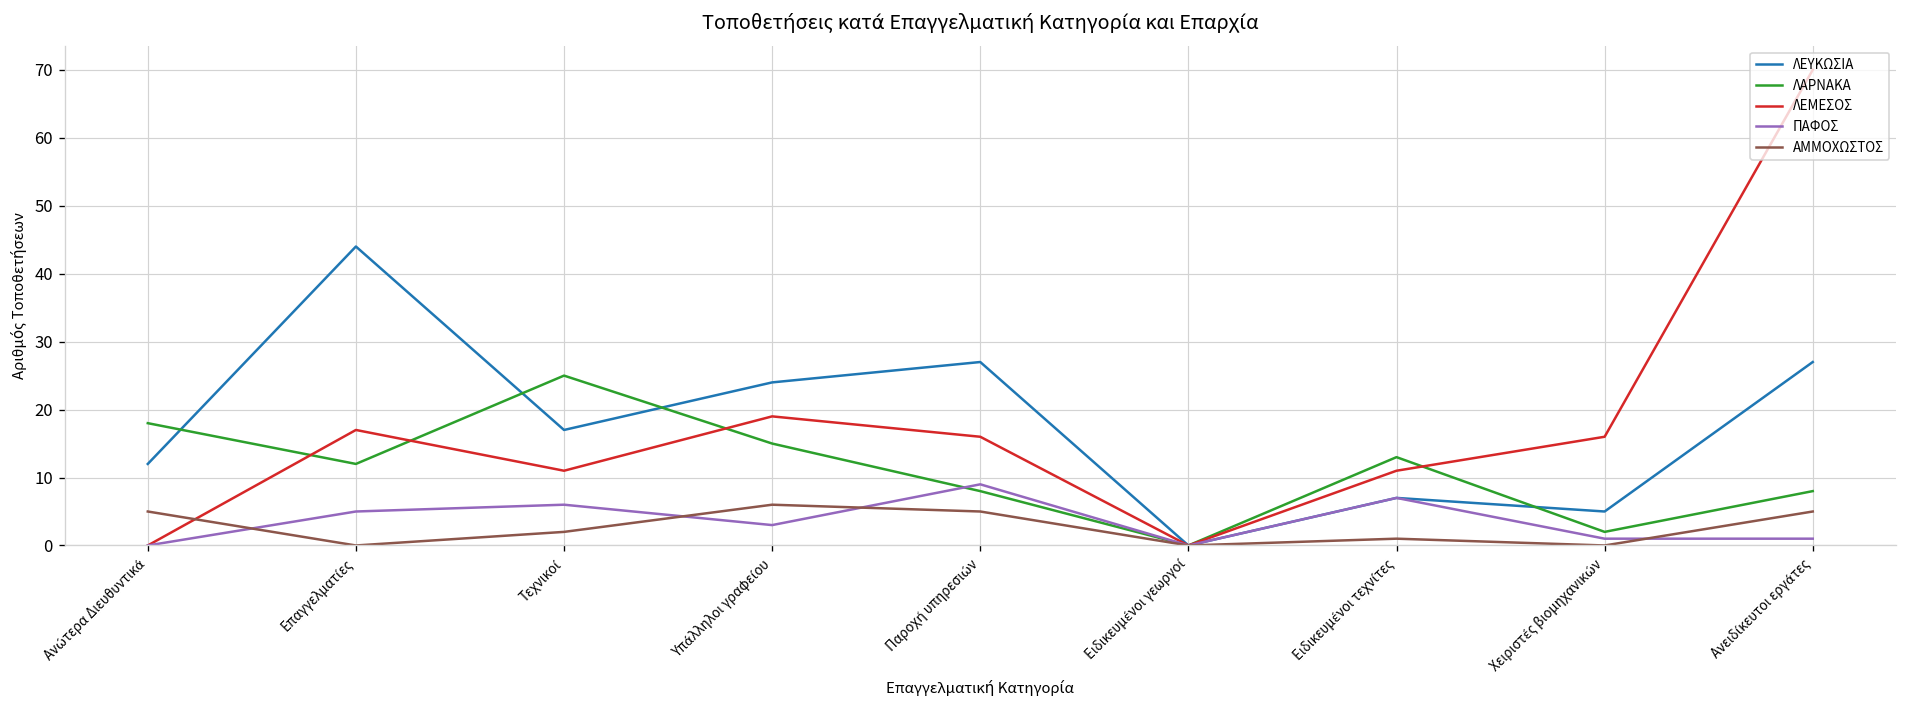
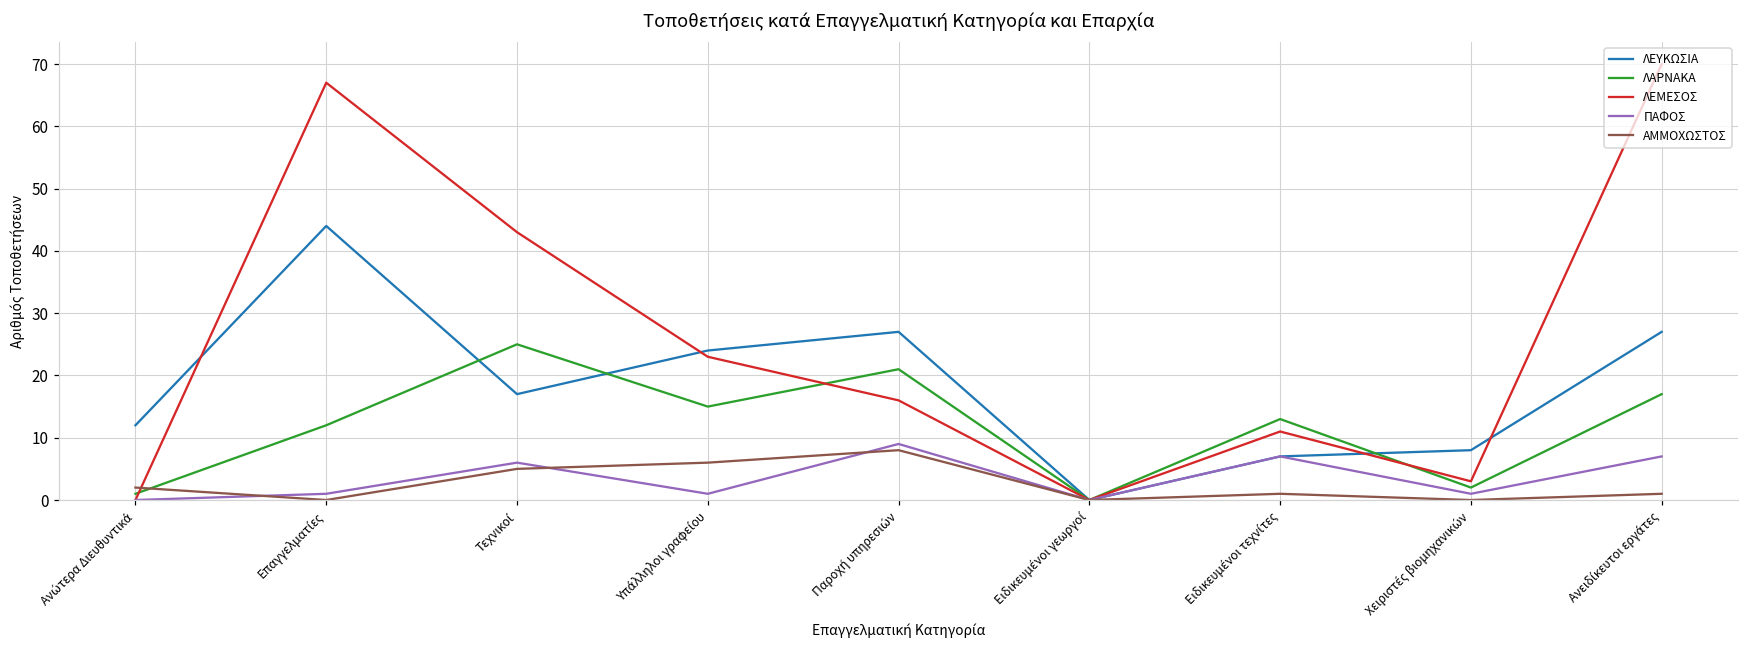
  {
    "ΛΕΥΚΩΣΙΑ": {
      "Ανώτερα Διευθυντικά": 12,
      "Επαγγελματίες": 44,
      "Τεχνικοί": 17,
      "Υπάλληλοι γραφείου": 24,
      "Παροχή υπηρεσιών": 27,
-     "Χειριστές βιομηχανικών": 5,
+     "Χειριστές βιομηχανικών": 8,
      "Ανειδίκευτοι εργάτες": 27
    },
    "ΛΑΡΝΑΚΑ": {
-     "Ανώτερα Διευθυντικά": 18,
+     "Ανώτερα Διευθυντικά": 1,
      "Επαγγελματίες": 12,
      "Τεχνικοί": 25,
      "Υπάλληλοι γραφείου": 15,
-     "Παροχή υπηρεσιών": 8,
+     "Παροχή υπηρεσιών": 21,
      "Ειδικευμένοι τεχνίτες": 13,
      "Χειριστές βιομηχανικών": 2,
-     "Ανειδίκευτοι εργάτες": 8
+     "Ανειδίκευτοι εργάτες": 17
    },
    "ΛΕΜΕΣΟΣ": {
-     "Επαγγελματίες": 17,
-     "Τεχνικοί": 11,
-     "Υπάλληλοι γραφείου": 19,
+     "Επαγγελματίες": 67,
+     "Τεχνικοί": 43,
+     "Υπάλληλοι γραφείου": 23,
      "Παροχή υπηρεσιών": 16,
      "Ειδικευμένοι τεχνίτες": 11,
-     "Χειριστές βιομηχανικών": 16
+     "Χειριστές βιομηχανικών": 3
    },
    "ΠΑΦΟΣ": {
-     "Επαγγελματίες": 5,
+     "Επαγγελματίες": 1,
      "Τεχνικοί": 6,
-     "Υπάλληλοι γραφείου": 3,
+     "Υπάλληλοι γραφείου": 1,
      "Παροχή υπηρεσιών": 9,
      "Χειριστές βιομηχανικών": 1,
-     "Ανειδίκευτοι εργάτες": 1
+     "Ανειδίκευτοι εργάτες": 7
    },
    "ΑΜΜΟΧΩΣΤΟΣ": {
-     "Ανώτερα Διευθυντικά": 5,
+     "Ανώτερα Διευθυντικά": 2,
      "Επαγγελματίες": 0,
-     "Τεχνικοί": 2,
+     "Τεχνικοί": 5,
      "Υπάλληλοι γραφείου": 6,
-     "Παροχή υπηρεσιών": 5,
+     "Παροχή υπηρεσιών": 8,
      "Ειδικευμένοι τεχνίτες": 1,
      "Χειριστές βιομηχανικών": 0,
-     "Ανειδίκευτοι εργάτες": 5
+     "Ανειδίκευτοι εργάτες": 1
    }
  }
